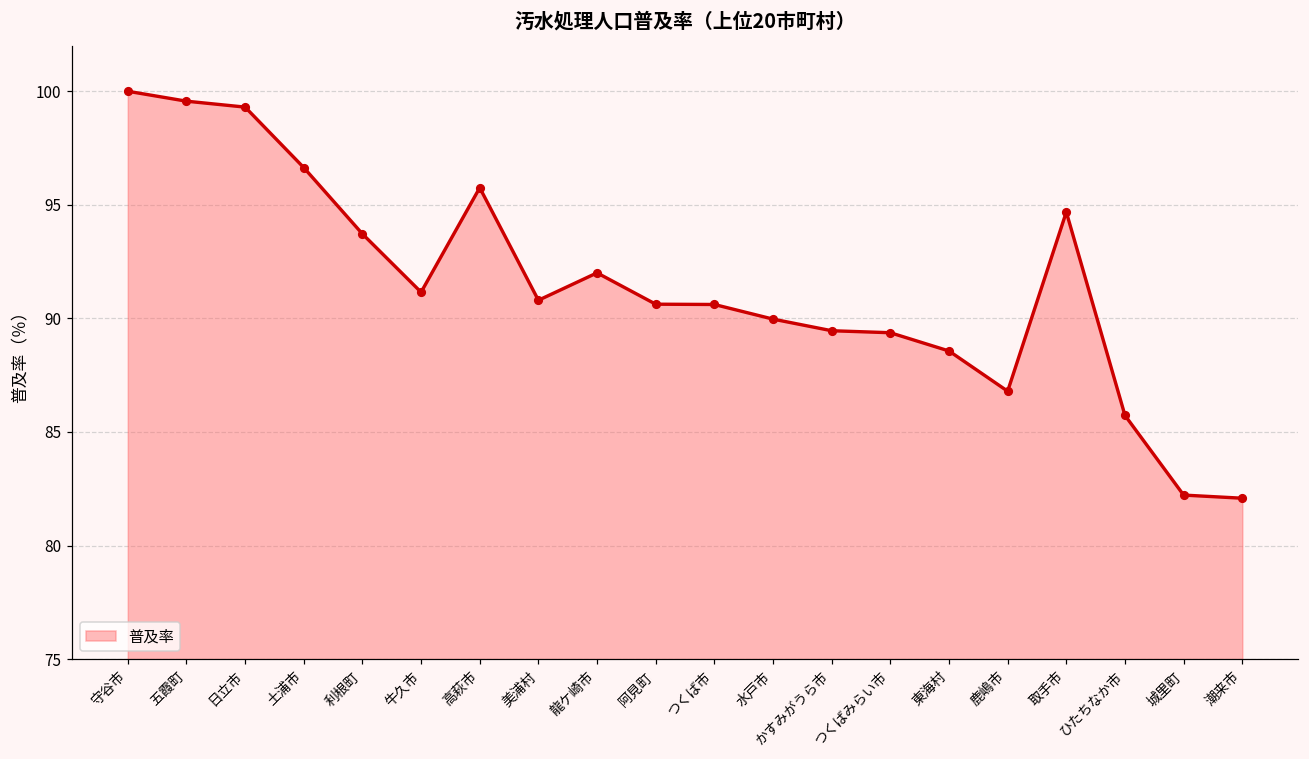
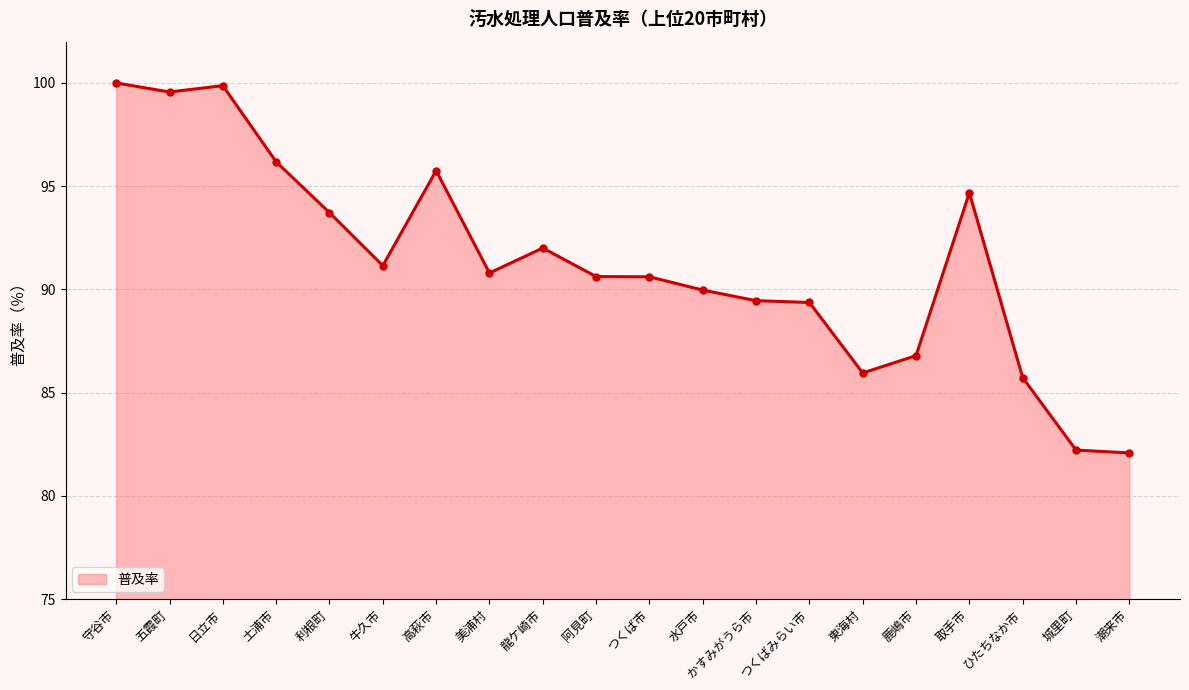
  {
    "守谷市": 100.0,
    "五霞町": 99.6,
-   "日立市": 99.3,
-   "土浦市": 96.6,
+   "日立市": 99.9,
+   "土浦市": 96.2,
    "利根町": 93.7,
    "牛久市": 91.2,
    "高萩市": 95.8,
    "美浦村": 90.8,
    "龍ケ崎市": 92.0,
    "阿見町": 90.6,
    "つくば市": 90.6,
    "水戸市": 90.0,
    "かすみがうら市": 89.5,
    "つくばみらい市": 89.4,
-   "東海村": 88.6,
+   "東海村": 86.0,
    "鹿嶋市": 86.8,
    "取手市": 94.7,
    "ひたちなか市": 85.7,
    "城里町": 82.2,
    "潮来市": 82.1
  }
